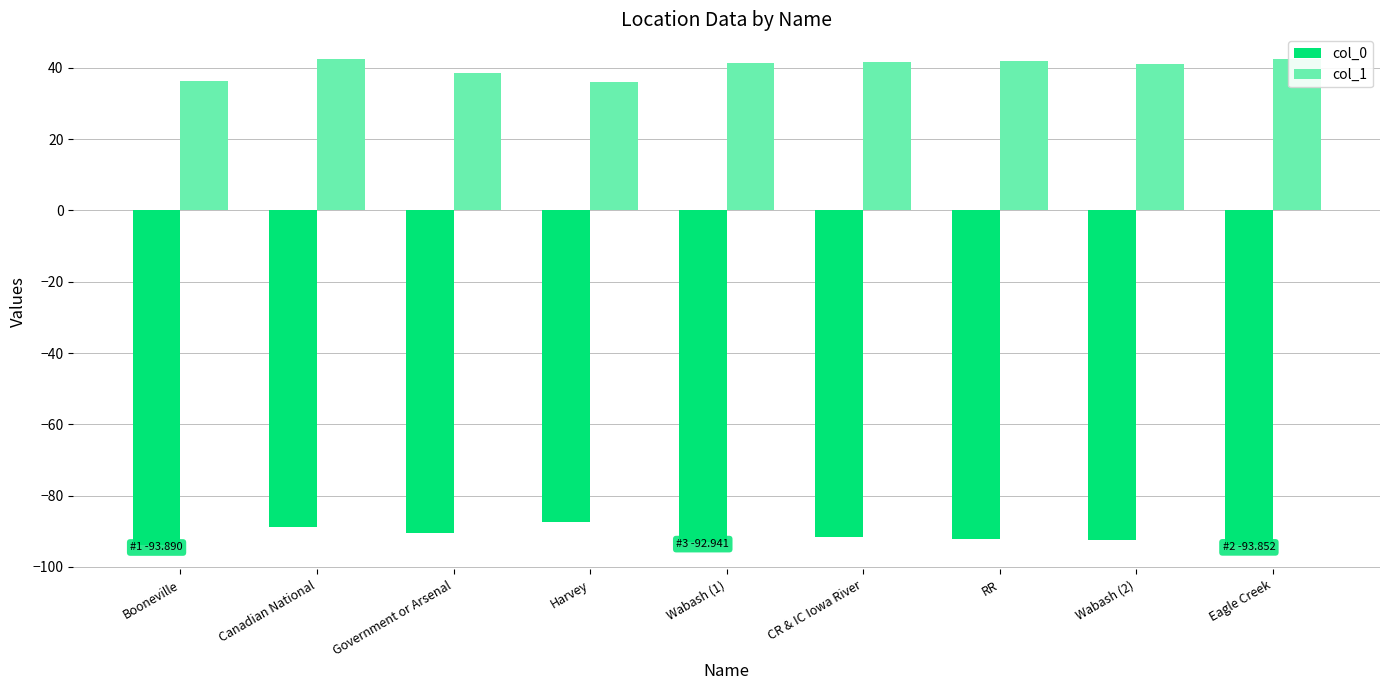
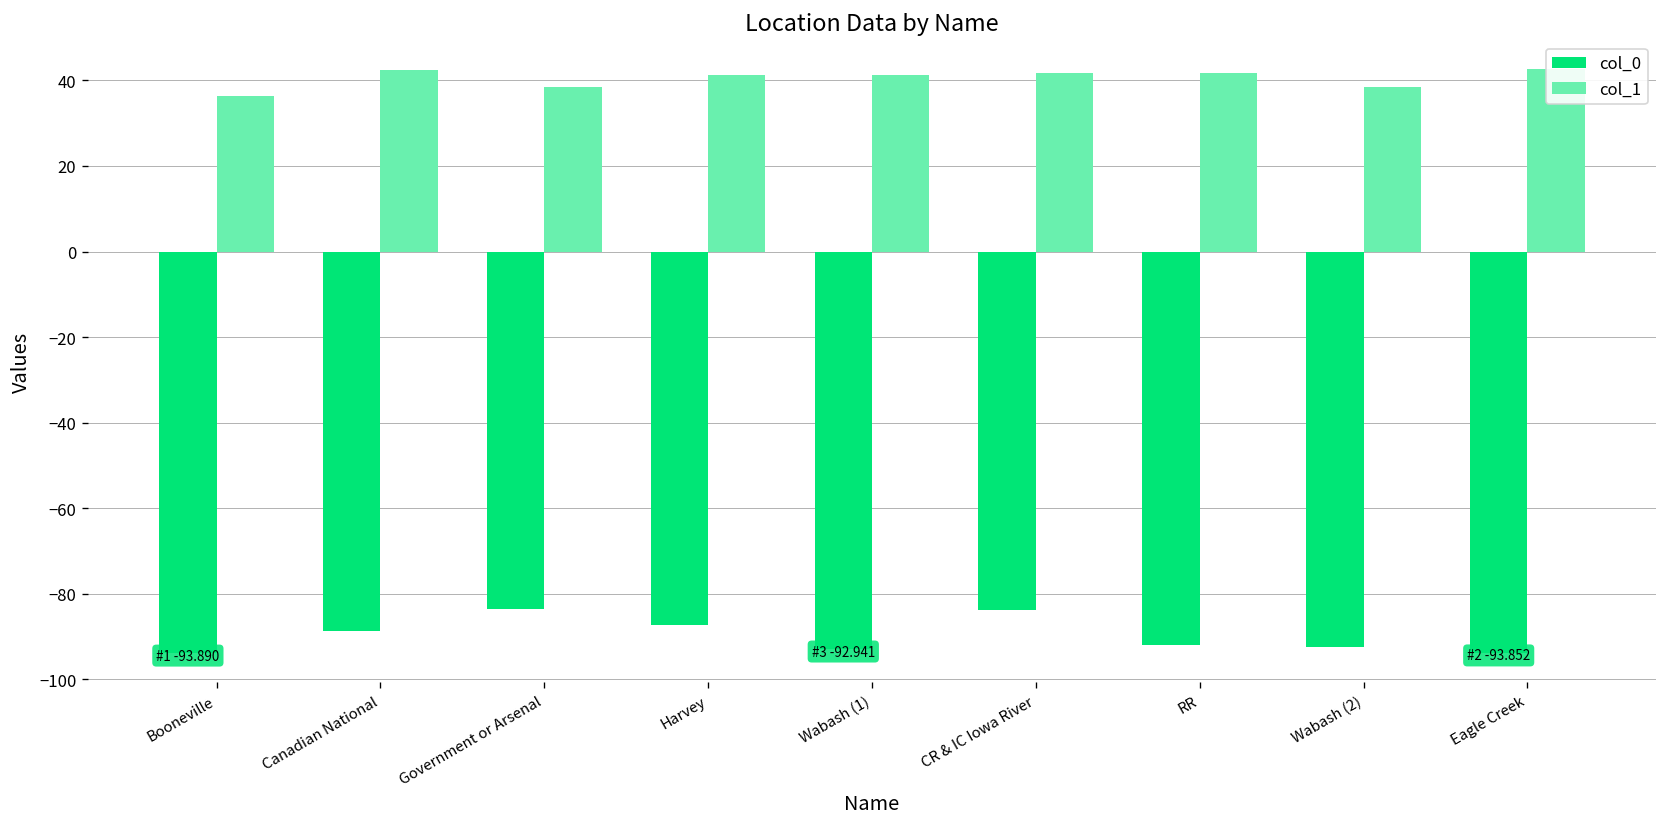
  {
    "col_0": {
      "Canadian National": -89,
-     "Government or Arsenal": -91,
+     "Government or Arsenal": -84,
      "Harvey": -87,
-     "CR & IC Iowa River": -92,
+     "CR & IC Iowa River": -84,
      "RR": -92,
      "Wabash (2)": -92
    },
    "col_1": {
      "Booneville": 36,
      "Canadian National": 43,
      "Government or Arsenal": 39,
-     "Harvey": 36,
+     "Harvey": 41,
      "Wabash (1)": 41,
      "CR & IC Iowa River": 42,
      "RR": 42,
-     "Wabash (2)": 41
+     "Wabash (2)": 38
    }
  }
